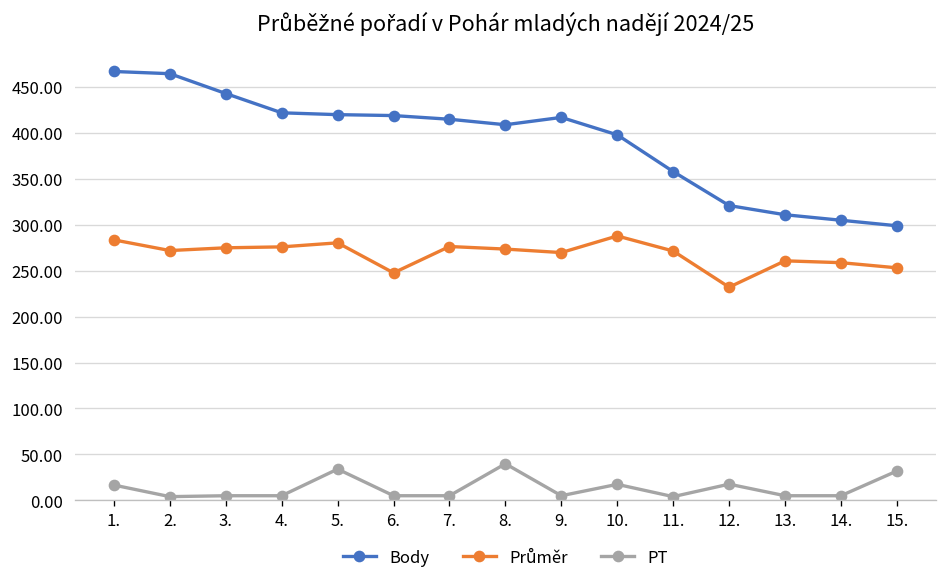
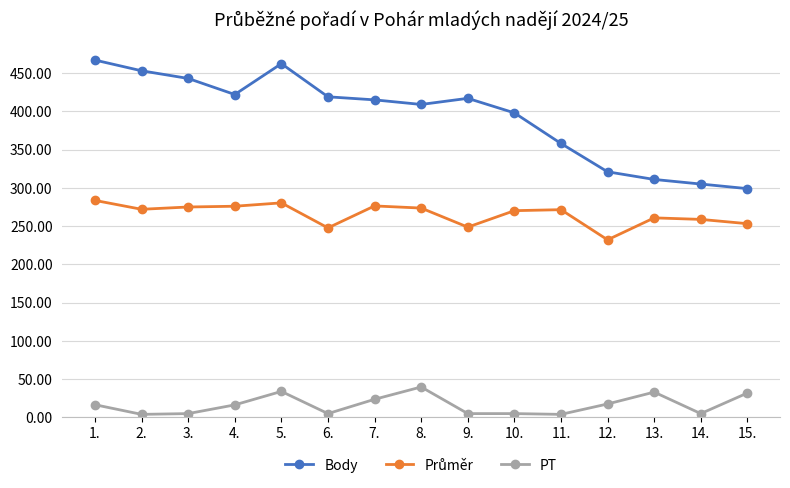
  {
    "Body": {
      "1.": 470,
-     "2.": 460,
+     "2.": 450,
      "3.": 440,
      "4.": 420,
-     "5.": 420,
+     "5.": 460,
      "6.": 420,
      "7.": 420,
      "8.": 410,
      "9.": 420,
      "10.": 400,
      "11.": 360,
      "12.": 320,
      "13.": 310,
      "14.": 310,
      "15.": 300
    },
    "Průměr": {
      "1.": 280,
      "2.": 270,
      "3.": 280,
      "4.": 280,
      "5.": 280,
      "6.": 250,
      "7.": 280,
      "8.": 270,
-     "9.": 270,
-     "10.": 290,
+     "9.": 250,
+     "10.": 270,
      "11.": 270,
      "12.": 230,
      "13.": 260,
      "14.": 260,
      "15.": 250
    },
    "PT": {
      "1.": 20,
      "2.": 0,
      "3.": 10,
-     "4.": 10,
+     "4.": 20,
      "5.": 30,
      "6.": 10,
-     "7.": 10,
+     "7.": 20,
      "8.": 40,
      "9.": 10,
-     "10.": 20,
+     "10.": 10,
      "11.": 0,
      "12.": 20,
-     "13.": 10,
+     "13.": 30,
      "14.": 10,
      "15.": 30
    }
  }
